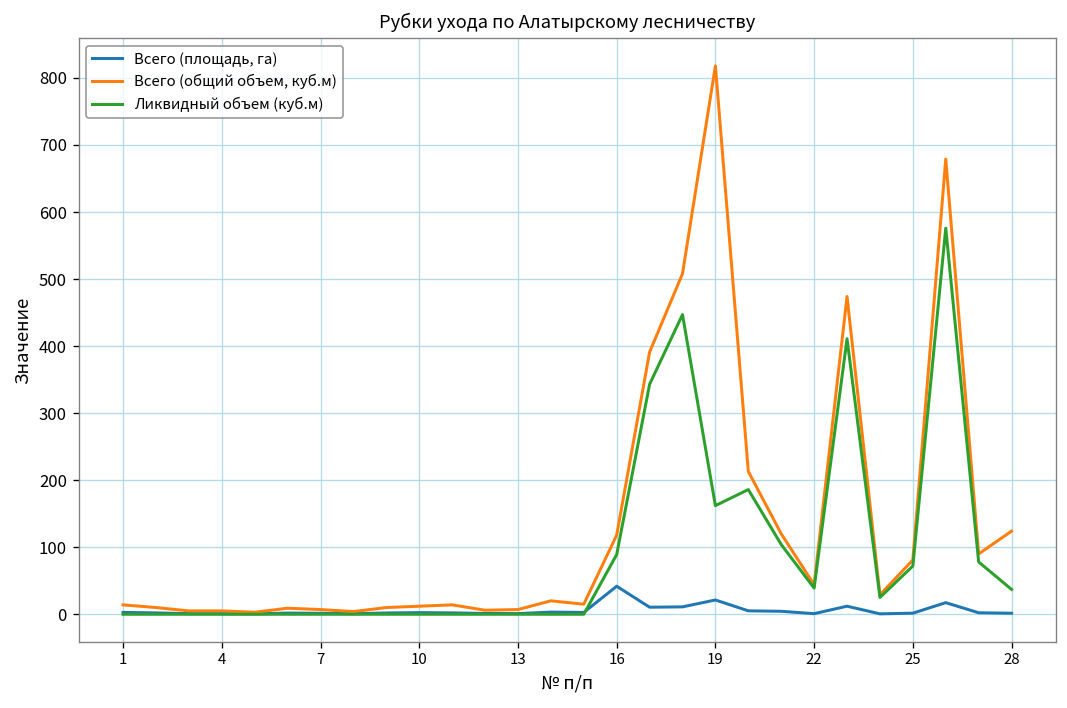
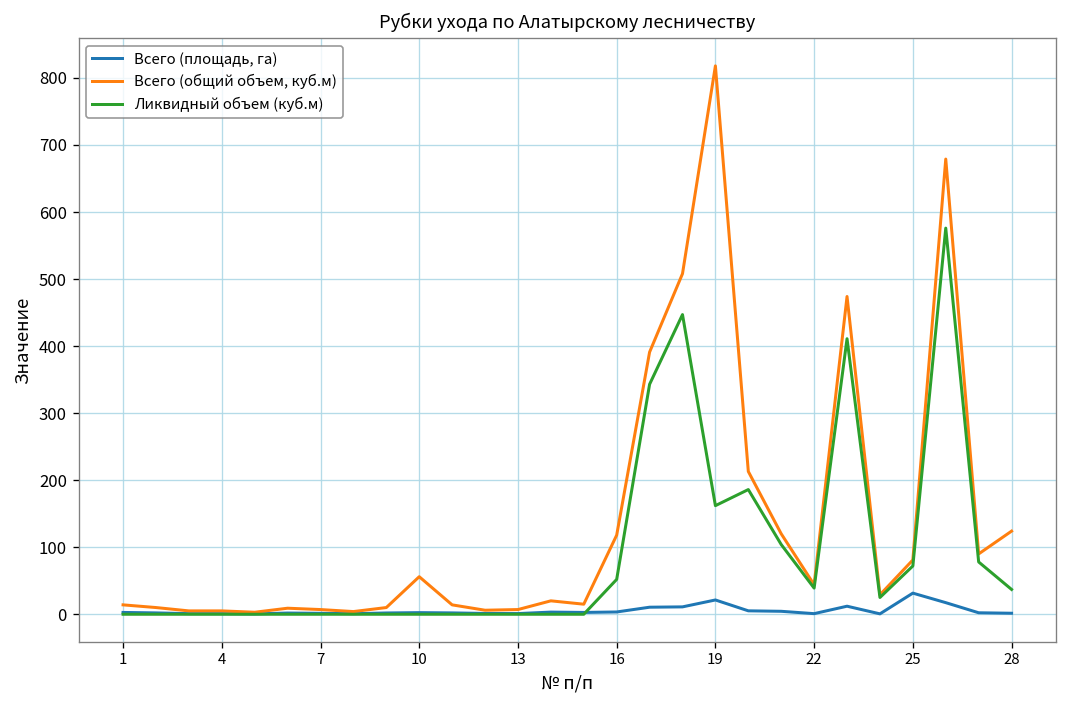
  {
    "Всего (площадь, га)": {
-     "16": 40,
+     "16": 0,
      "19": 20,
      "22": 0,
-     "25": 0,
+     "25": 30,
      "28": 0
    },
    "Всего (общий объем, куб.м)": {
      "1": 10,
      "7": 10,
-     "10": 10,
+     "10": 60,
      "13": 10,
      "16": 120,
      "19": 820,
      "22": 40,
      "25": 80,
      "28": 120
    },
    "Ликвидный объем (куб.м)": {
-     "16": 90,
+     "16": 50,
      "19": 160,
      "22": 40,
      "25": 70,
      "28": 40
    }
  }
